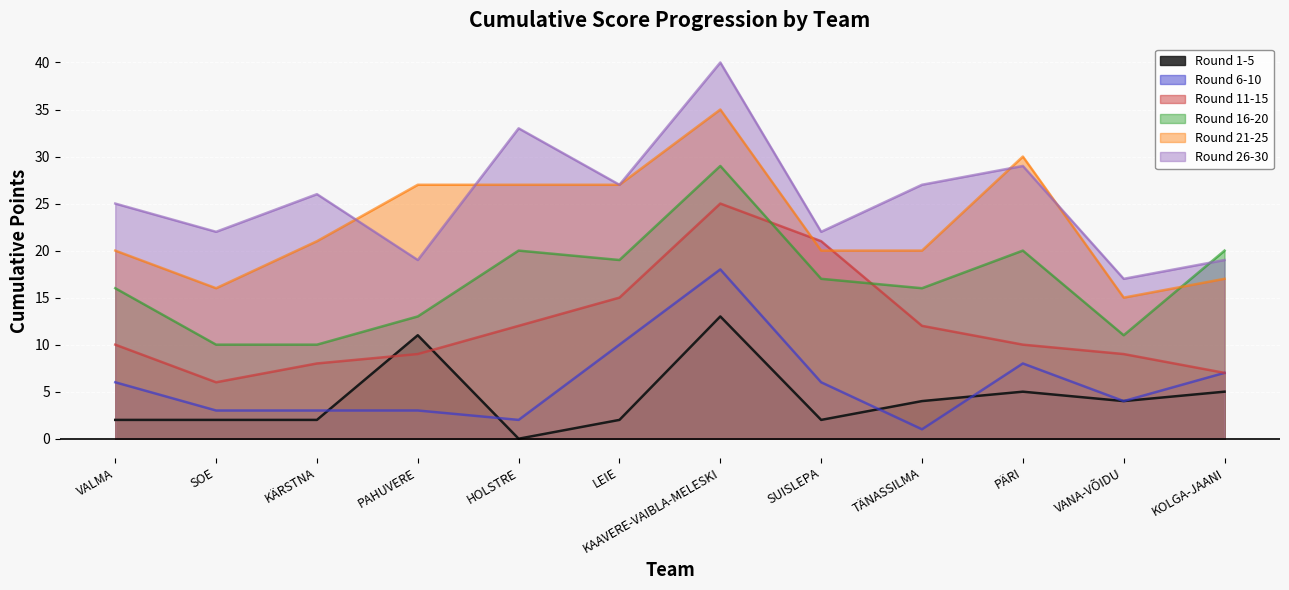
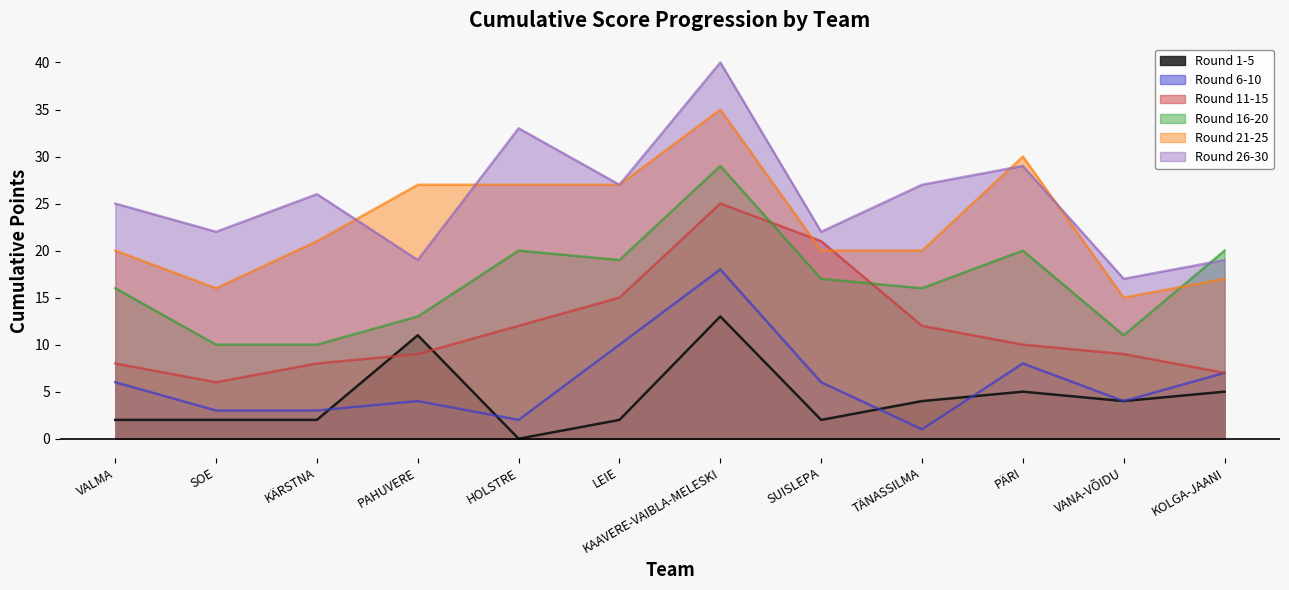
  {
    "Round 1-5": {
      "VALMA": 2,
      "SOE": 2,
      "KÄRSTNA": 2,
      "PAHUVERE": 11,
      "HOLSTRE": 0,
      "LEIE": 2,
      "KAAVERE-VAIBLA-MELESKI": 13,
      "SUISLEPA": 2,
      "TÄNASSILMA": 4,
      "PÄRI": 5,
      "KOLGA-JAANI": 5
    },
    "Round 6-10": {
      "VALMA": 6,
      "SOE": 3,
      "KÄRSTNA": 3,
-     "PAHUVERE": 3,
+     "PAHUVERE": 4,
      "HOLSTRE": 2,
      "LEIE": 10,
      "KAAVERE-VAIBLA-MELESKI": 18,
      "SUISLEPA": 6,
      "TÄNASSILMA": 1,
      "PÄRI": 8
    },
    "Round 11-15": {
-     "VALMA": 10,
+     "VALMA": 8,
      "SOE": 6,
      "KÄRSTNA": 8,
      "PAHUVERE": 9,
      "HOLSTRE": 12,
      "LEIE": 15,
      "KAAVERE-VAIBLA-MELESKI": 25,
      "SUISLEPA": 21,
      "TÄNASSILMA": 12,
      "PÄRI": 10,
      "VANA-VÕIDU": 9
    },
    "Round 16-20": {
      "VALMA": 16,
      "SOE": 10,
      "KÄRSTNA": 10,
      "PAHUVERE": 13,
      "HOLSTRE": 20,
      "LEIE": 19,
      "KAAVERE-VAIBLA-MELESKI": 29,
      "SUISLEPA": 17,
      "TÄNASSILMA": 16,
      "PÄRI": 20,
      "VANA-VÕIDU": 11,
      "KOLGA-JAANI": 20
    },
    "Round 21-25": {
      "VALMA": 20,
      "SOE": 16,
      "KÄRSTNA": 21,
      "PAHUVERE": 27,
      "HOLSTRE": 27,
      "KAAVERE-VAIBLA-MELESKI": 35,
      "SUISLEPA": 20,
      "TÄNASSILMA": 20,
      "PÄRI": 30,
      "VANA-VÕIDU": 15,
      "KOLGA-JAANI": 17
    },
    "Round 26-30": {
      "VALMA": 25,
      "SOE": 22,
      "KÄRSTNA": 26,
      "PAHUVERE": 19,
      "HOLSTRE": 33,
      "KAAVERE-VAIBLA-MELESKI": 40,
      "SUISLEPA": 22,
      "TÄNASSILMA": 27,
      "PÄRI": 29,
      "VANA-VÕIDU": 17,
      "KOLGA-JAANI": 19
    }
  }
